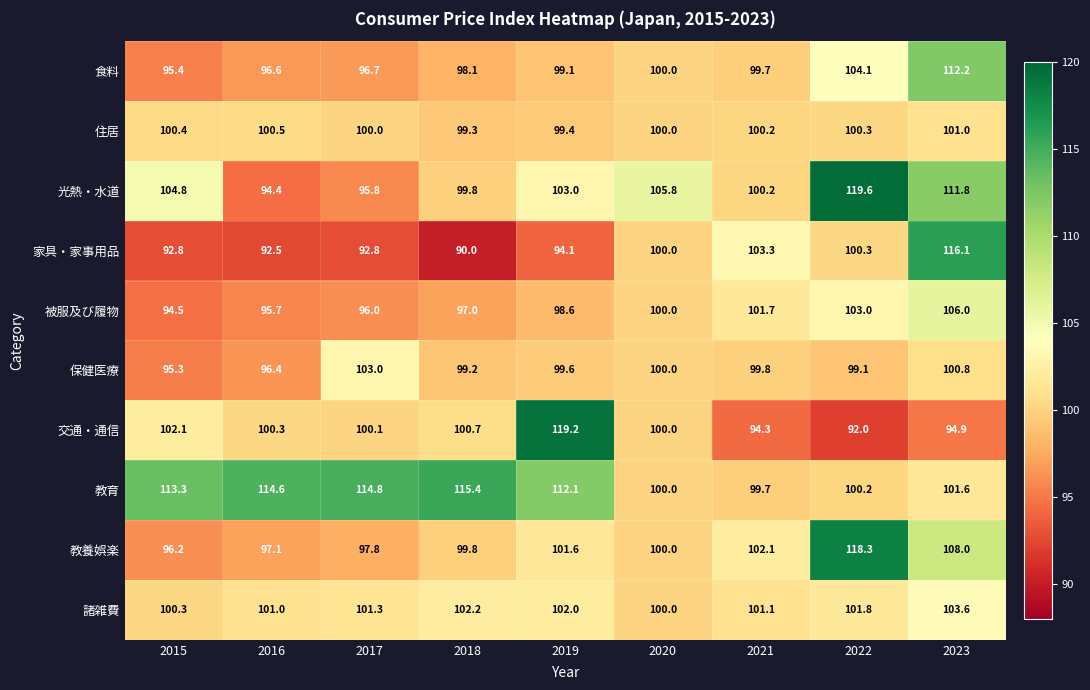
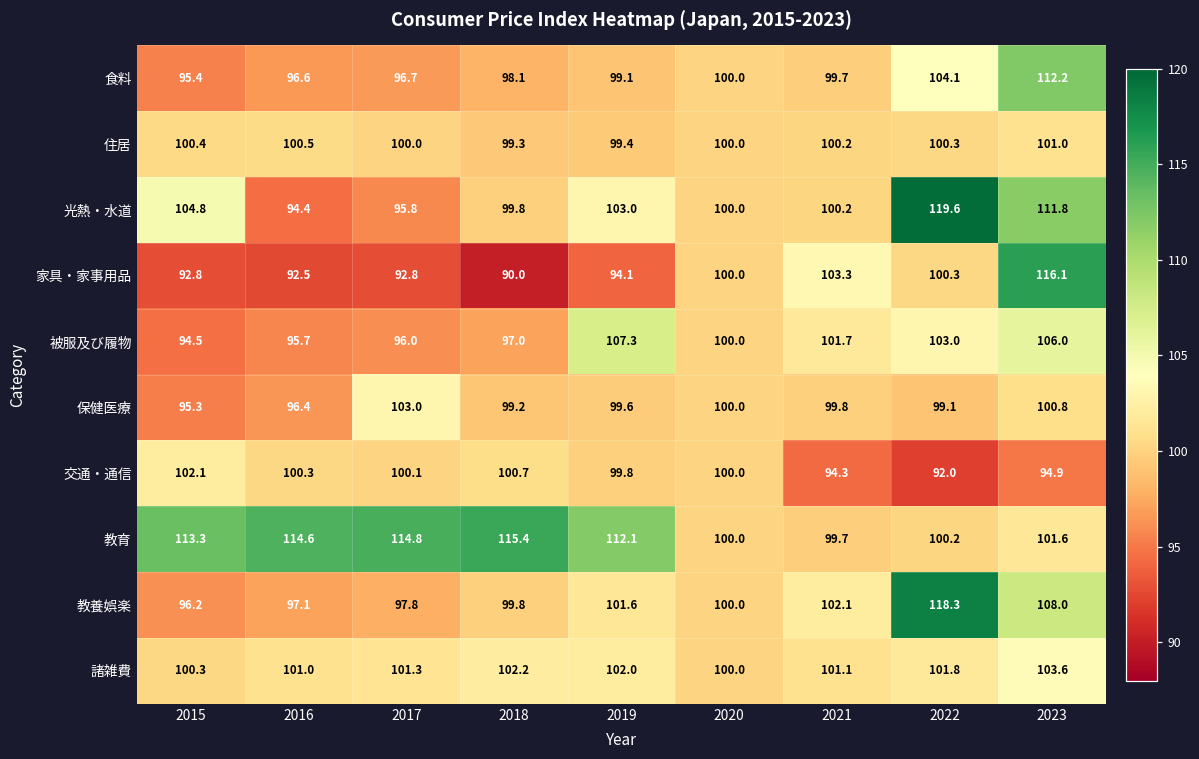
  {
    "食料": {
      "2015": 95.4,
      "2016": 96.6,
      "2017": 96.7,
      "2018": 98.1,
      "2019": 99.1,
      "2020": 100.0,
      "2021": 99.7,
      "2022": 104.1,
      "2023": 112.2
    },
    "住居": {
      "2015": 100.4,
      "2016": 100.5,
      "2017": 100.0,
      "2018": 99.3,
      "2019": 99.4,
      "2020": 100.0,
      "2021": 100.2,
      "2022": 100.3,
      "2023": 101.0
    },
    "光熱・水道": {
      "2015": 104.8,
      "2016": 94.4,
      "2017": 95.8,
      "2018": 99.8,
      "2019": 103.0,
-     "2020": 105.8,
+     "2020": 100.0,
      "2021": 100.2,
      "2022": 119.6,
      "2023": 111.8
    },
    "家具・家事用品": {
      "2015": 92.8,
      "2016": 92.5,
      "2017": 92.8,
      "2018": 90.0,
      "2019": 94.1,
      "2020": 100.0,
      "2021": 103.3,
      "2022": 100.3,
      "2023": 116.1
    },
    "被服及び履物": {
      "2015": 94.5,
      "2016": 95.7,
      "2017": 96.0,
      "2018": 97.0,
-     "2019": 98.6,
+     "2019": 107.3,
      "2020": 100.0,
      "2021": 101.7,
      "2022": 103.0,
      "2023": 106.0
    },
    "保健医療": {
      "2015": 95.3,
      "2016": 96.4,
      "2017": 103.0,
      "2018": 99.2,
      "2019": 99.6,
      "2020": 100.0,
      "2021": 99.8,
      "2022": 99.1,
      "2023": 100.8
    },
    "交通・通信": {
      "2015": 102.1,
      "2016": 100.3,
      "2017": 100.1,
      "2018": 100.7,
-     "2019": 119.2,
+     "2019": 99.8,
      "2020": 100.0,
      "2021": 94.3,
      "2022": 92.0,
      "2023": 94.9
    },
    "教育": {
      "2015": 113.3,
      "2016": 114.6,
      "2017": 114.8,
      "2018": 115.4,
      "2019": 112.1,
      "2020": 100.0,
      "2021": 99.7,
      "2022": 100.2,
      "2023": 101.6
    },
    "教養娯楽": {
      "2015": 96.2,
      "2016": 97.1,
      "2017": 97.8,
      "2018": 99.8,
      "2019": 101.6,
      "2020": 100.0,
      "2021": 102.1,
      "2022": 118.3,
      "2023": 108.0
    },
    "諸雑費": {
      "2015": 100.3,
      "2016": 101.0,
      "2017": 101.3,
      "2018": 102.2,
      "2019": 102.0,
      "2020": 100.0,
      "2021": 101.1,
      "2022": 101.8,
      "2023": 103.6
    }
  }
